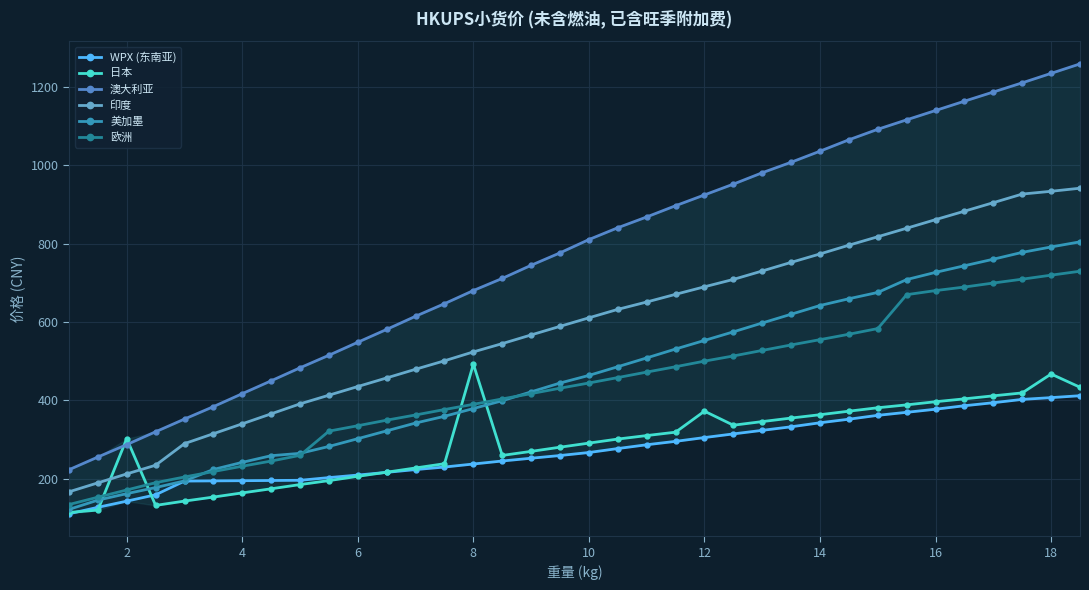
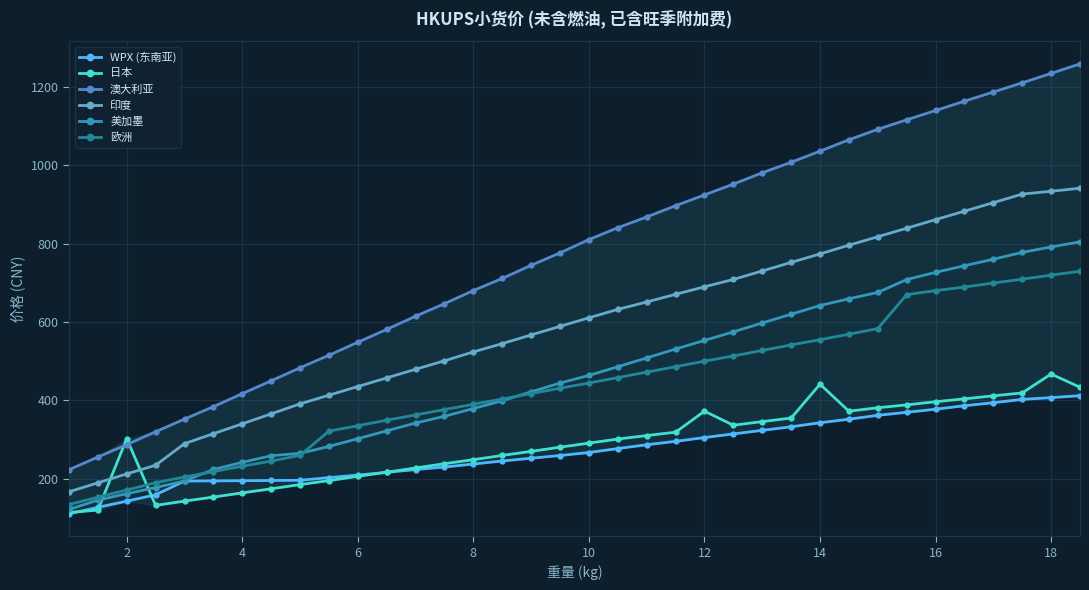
  {
    "日本": {
      "4": 160,
-     "8": 490,
+     "8": 250,
      "10": 290,
      "12": 370,
-     "14": 360,
+     "14": 440,
      "16": 400,
      "18": 470
    }
  }
